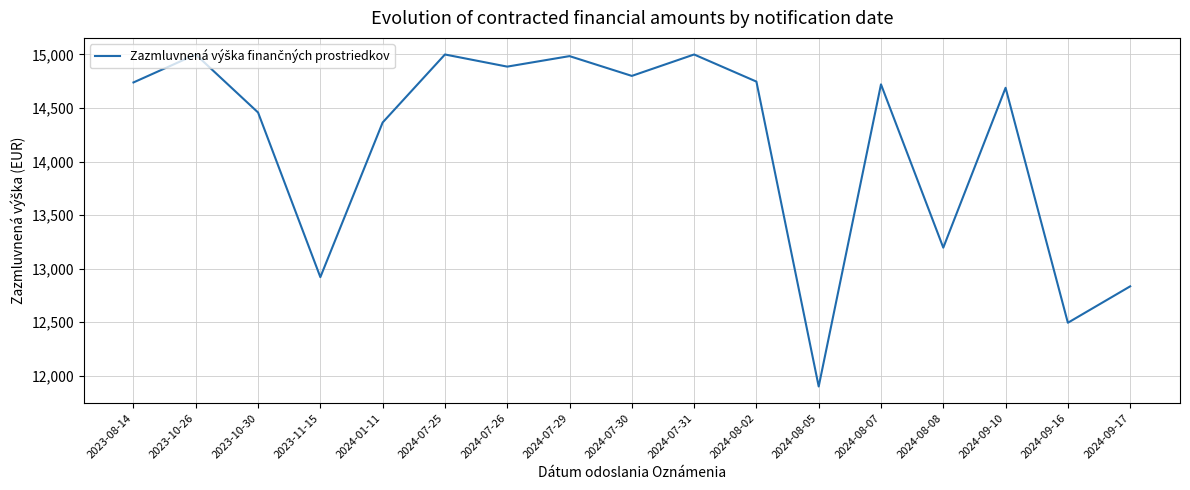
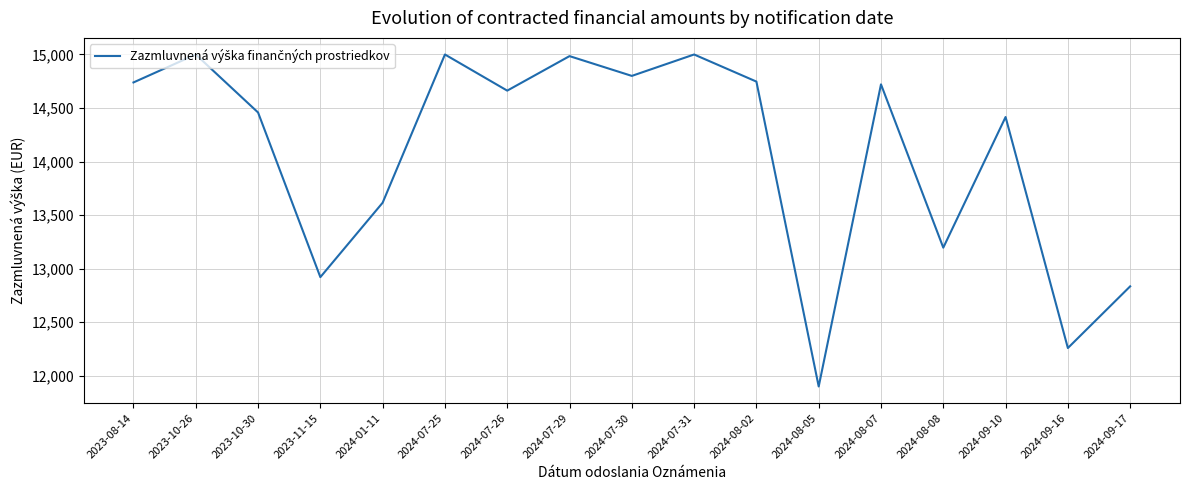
  {
    "2023-08-14": "14,740",
    "2023-10-30": "14,460",
    "2023-11-15": "12,920",
-   "2024-01-11": "14,370",
+   "2024-01-11": "13,620",
    "2024-07-25": "15,000",
-   "2024-07-26": "14,890",
+   "2024-07-26": "14,660",
    "2024-07-29": "14,980",
    "2024-07-30": "14,800",
    "2024-07-31": "15,000",
    "2024-08-02": "14,750",
    "2024-08-05": "11,900",
    "2024-08-07": "14,720",
    "2024-08-08": "13,200",
-   "2024-09-10": "14,690",
-   "2024-09-16": "12,500",
+   "2024-09-10": "14,420",
+   "2024-09-16": "12,260",
    "2024-09-17": "12,840"
  }
